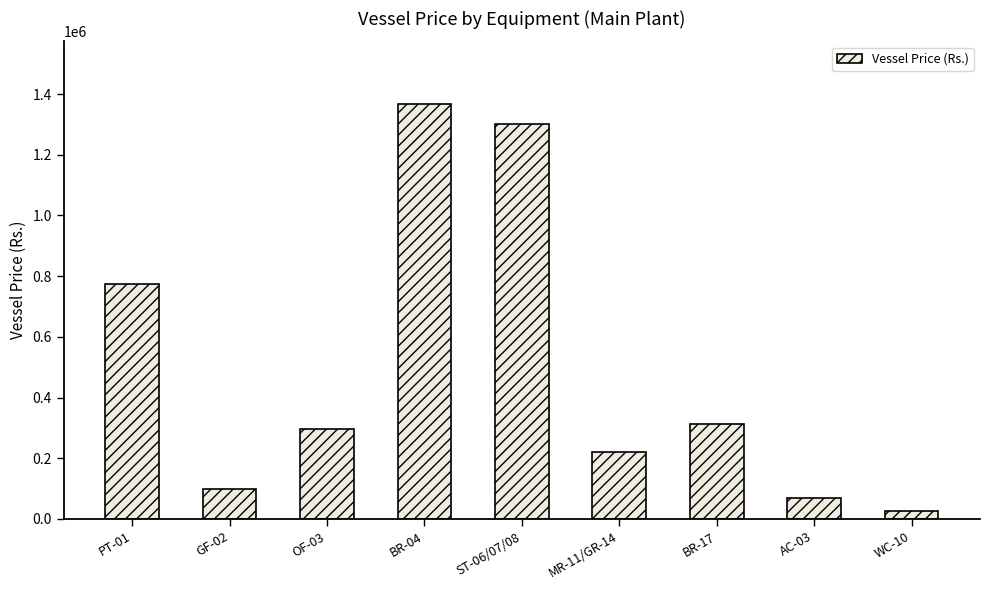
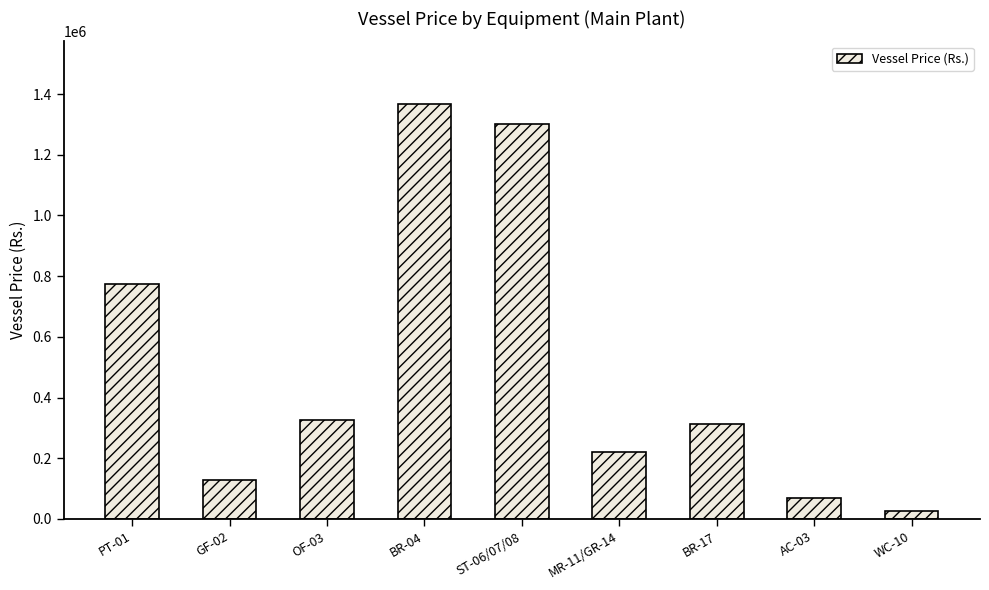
  {
    "PT-01": 780000,
-   "GF-02": 100000,
-   "OF-03": 300000,
+   "GF-02": 130000,
+   "OF-03": 330000,
    "BR-04": 1370000,
    "ST-06/07/08": 1300000,
    "MR-11/GR-14": 220000,
    "BR-17": 310000,
    "AC-03": 70000,
    "WC-10": 30000
  }
